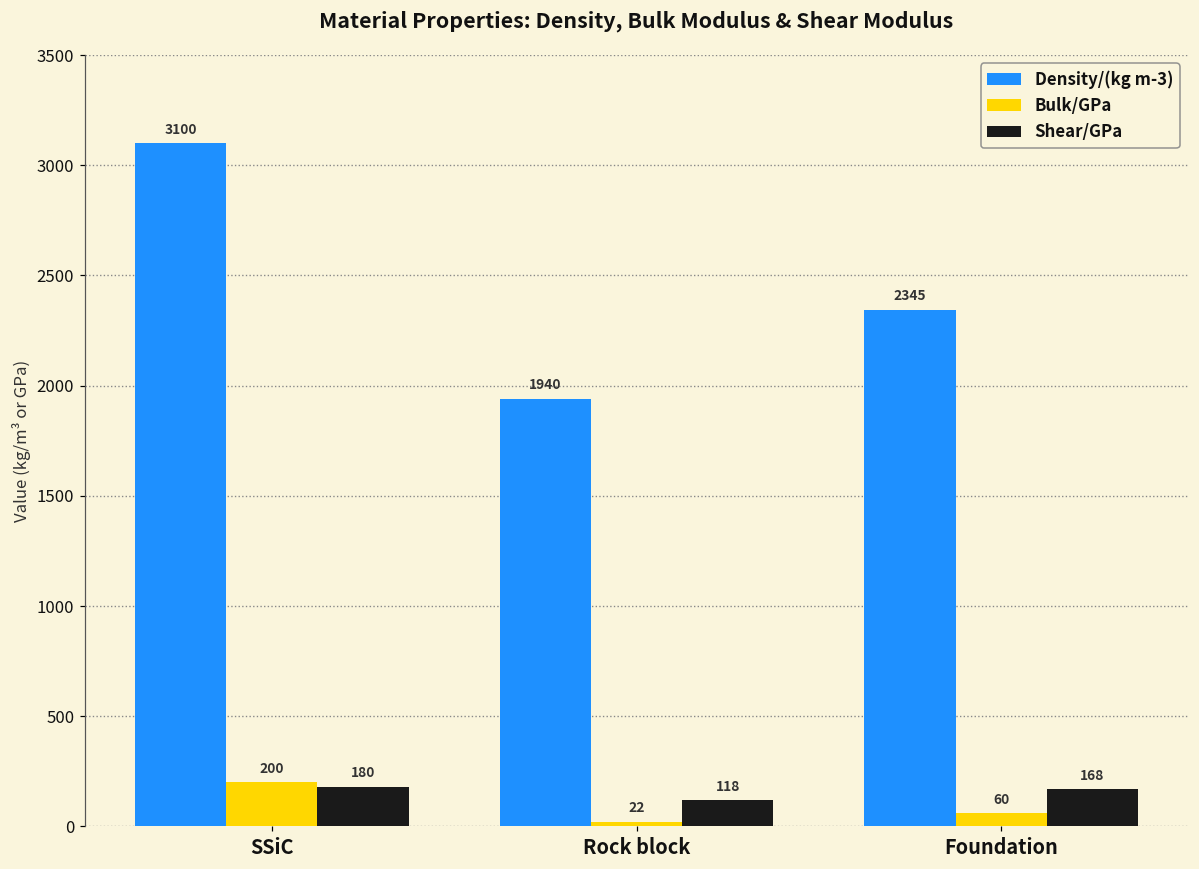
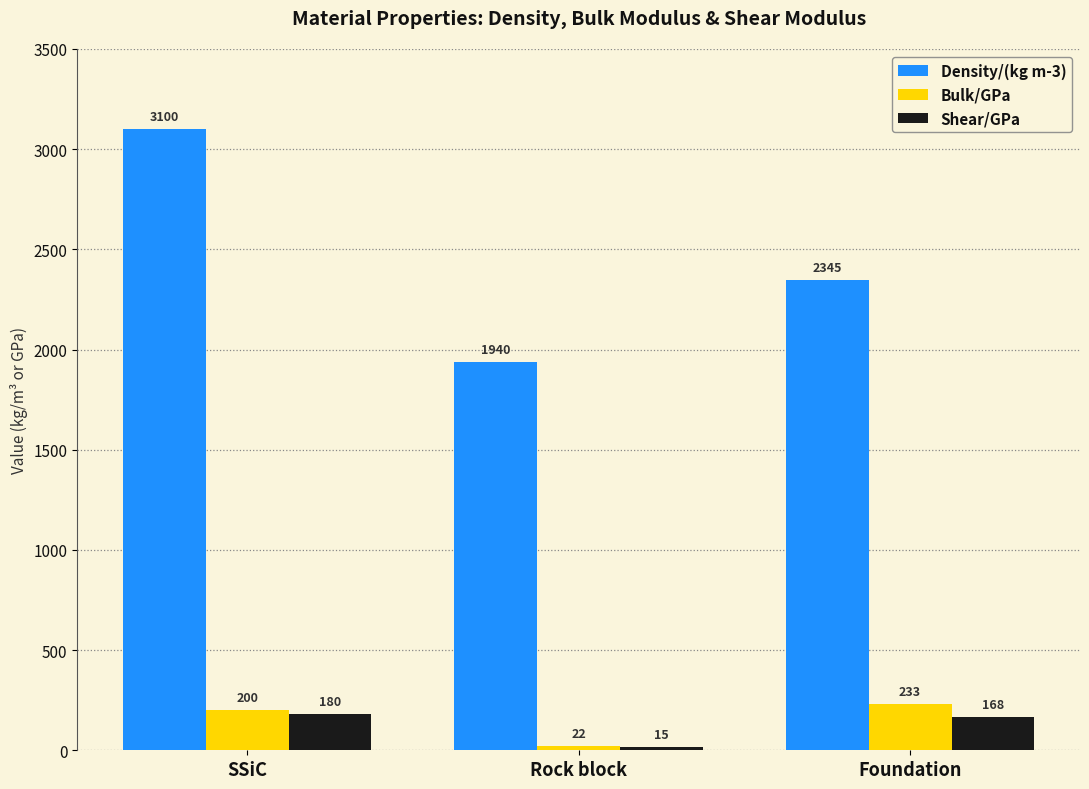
  {
    "Density/(kg m-3)": {
      "SSiC": 3100,
      "Rock block": 1940,
      "Foundation": 2345
    },
    "Bulk/GPa": {
      "SSiC": 200,
      "Rock block": 22,
-     "Foundation": 60
+     "Foundation": 233
    },
    "Shear/GPa": {
      "SSiC": 180,
-     "Rock block": 118,
+     "Rock block": 15,
      "Foundation": 168
    }
  }
